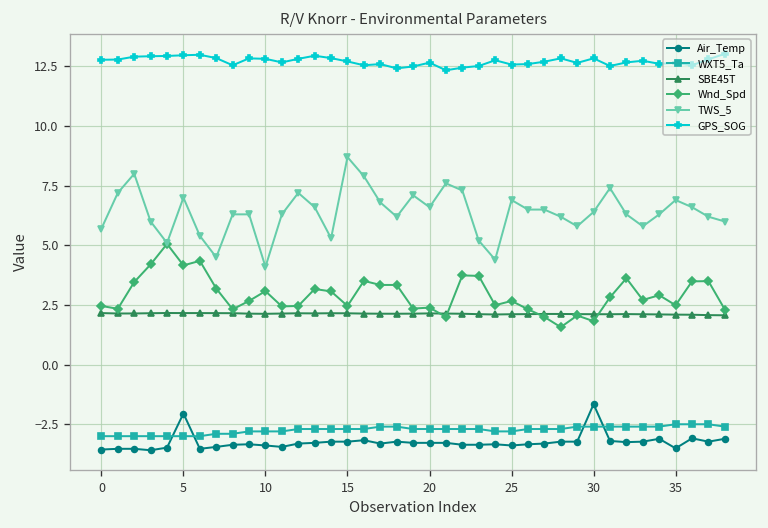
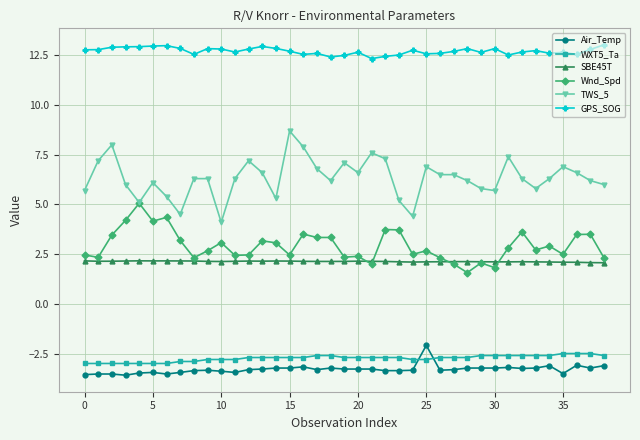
  {
    "Air_Temp": {
      "0": -3.6,
-     "5": -2.1,
+     "5": -3.5,
      "10": -3.4,
      "15": -3.2,
      "20": -3.3,
-     "25": -3.4,
-     "30": -1.7,
+     "25": -2.1,
+     "30": -3.2,
      "35": -3.5
    },
    "TWS_5": {
      "0": 5.7,
-     "5": 7.0,
+     "5": 6.1,
      "10": 4.1,
      "15": 8.7,
      "20": 6.6,
      "25": 6.9,
-     "30": 6.4,
+     "30": 5.7,
      "35": 6.9
    }
  }
